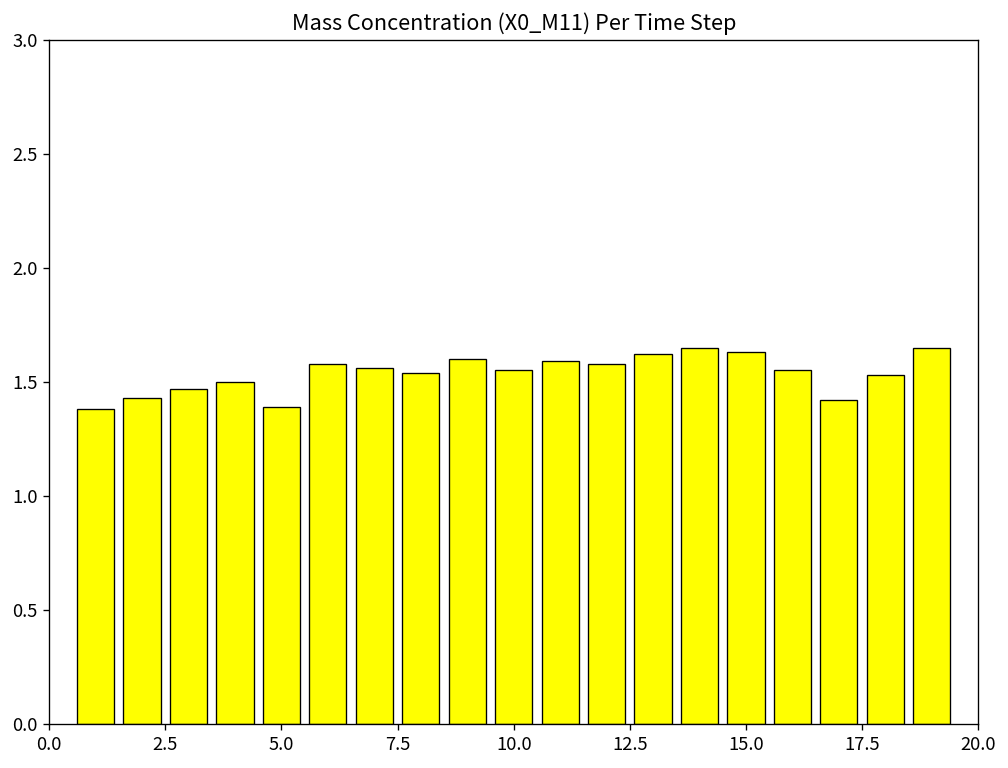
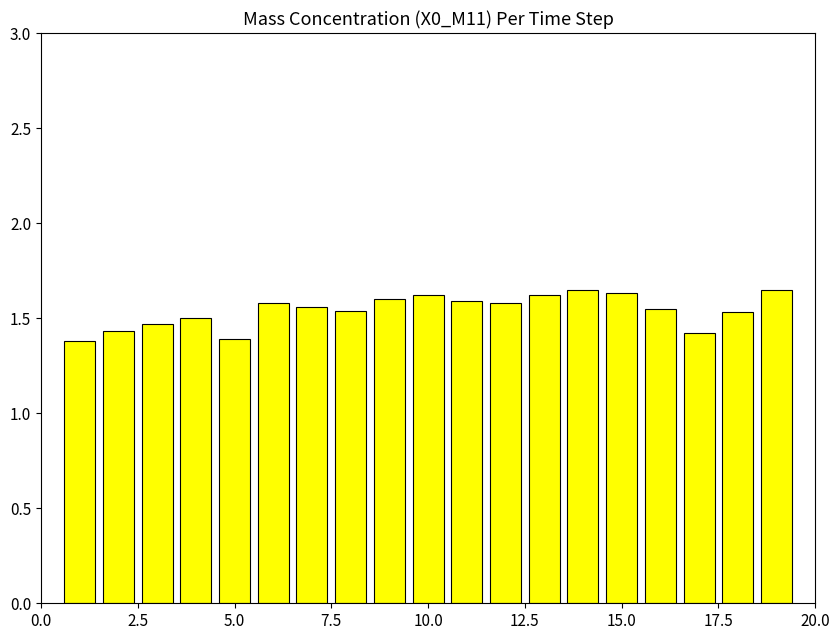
  {
    "5.0": 1.39,
-   "10.0": 1.55,
+   "10.0": 1.62,
    "15.0": 1.63
  }
